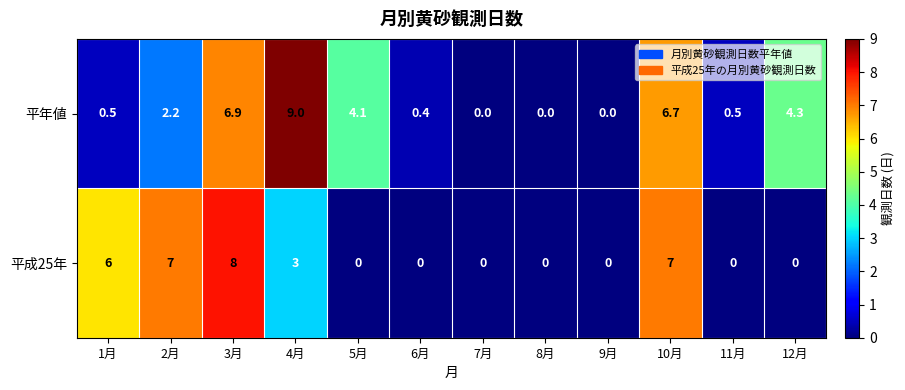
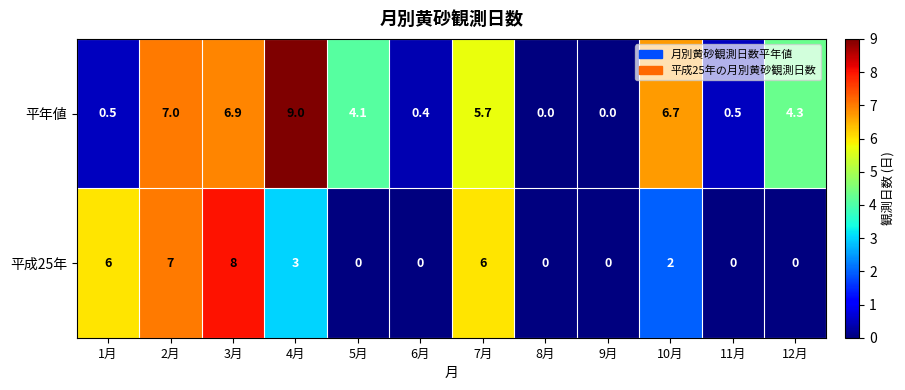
  {
    "平年値": {
      "1月": 0.5,
-     "2月": 2.2,
+     "2月": 7.0,
      "3月": 6.9,
      "4月": 9.0,
      "5月": 4.1,
      "6月": 0.4,
-     "7月": 0.0,
+     "7月": 5.7,
      "8月": 0.0,
      "9月": 0.0,
      "10月": 6.7,
      "11月": 0.5,
      "12月": 4.3
    },
    "平成25年": {
      "1月": 6,
      "2月": 7,
      "3月": 8,
      "4月": 3,
      "5月": 0,
      "6月": 0,
-     "7月": 0,
+     "7月": 6,
      "8月": 0,
      "9月": 0,
-     "10月": 7,
+     "10月": 2,
      "11月": 0,
      "12月": 0
    }
  }
